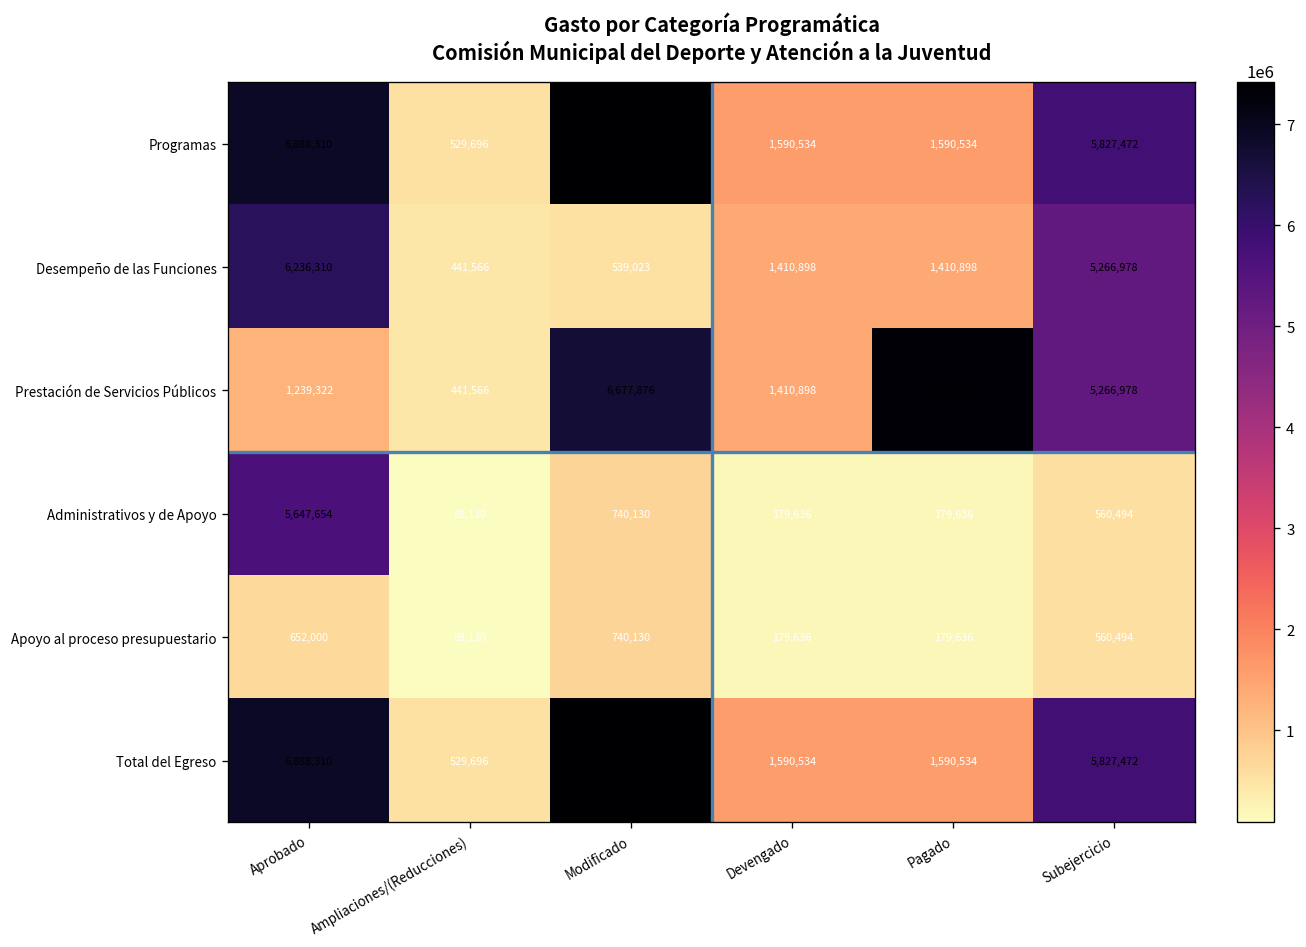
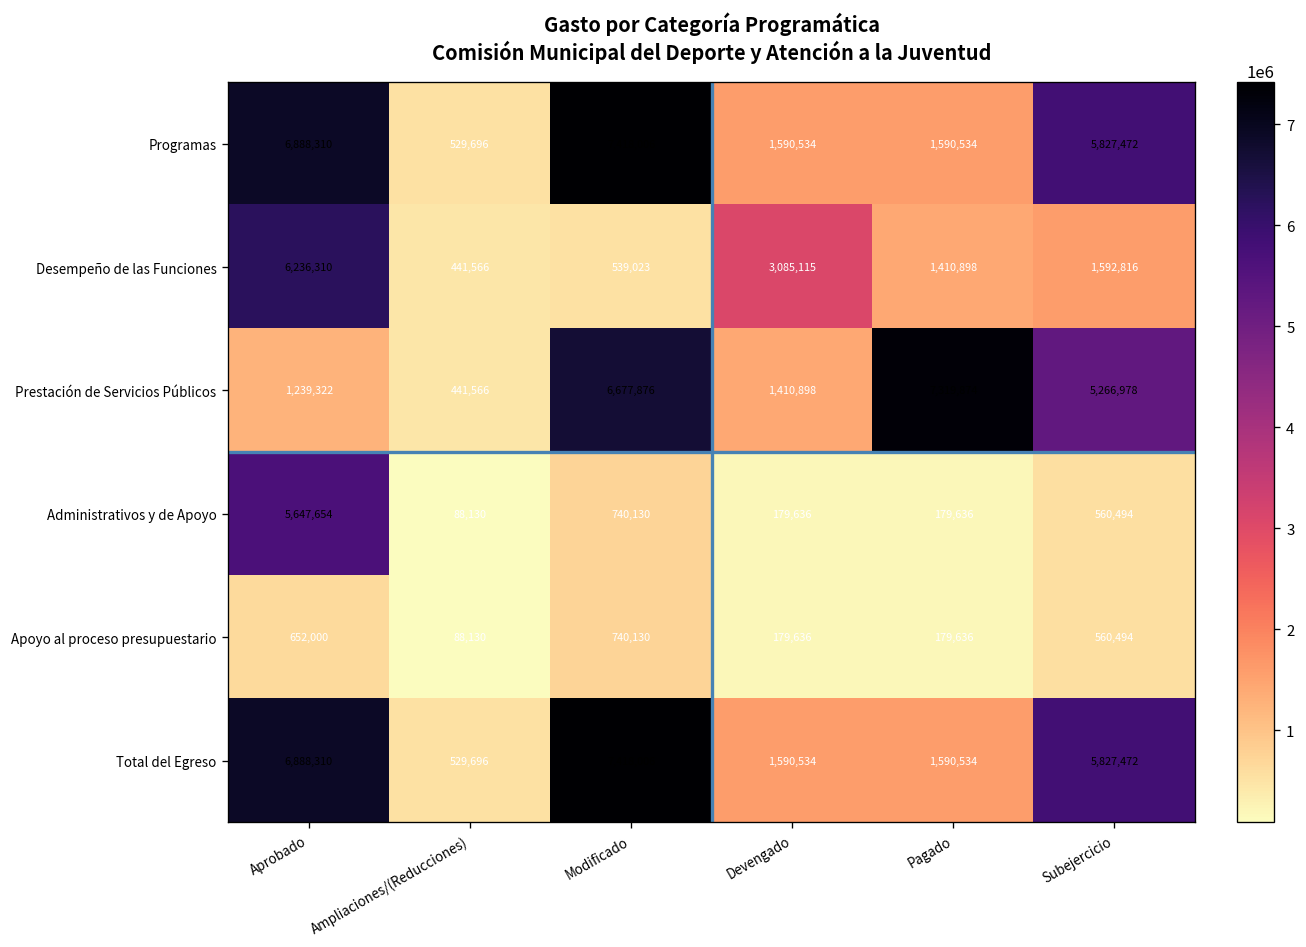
  {
    "Programas": {
      "Ampliaciones/(Reducciones)": "529,696",
      "Devengado": "1,590,534",
      "Pagado": "1,590,534",
      "Subejercicio": "5,827,472"
    },
    "Desempeño de las Funciones": {
      "Aprobado": "6,236,310",
      "Ampliaciones/(Reducciones)": "441,566",
      "Modificado": "539,023",
-     "Devengado": "1,410,898",
+     "Devengado": "3,085,115",
      "Pagado": "1,410,898",
-     "Subejercicio": "5,266,978"
+     "Subejercicio": "1,592,816"
    },
    "Prestación de Servicios Públicos": {
      "Aprobado": "1,239,322",
      "Ampliaciones/(Reducciones)": "441,566",
      "Modificado": "6,677,876",
      "Devengado": "1,410,898",
      "Subejercicio": "5,266,978"
    },
    "Administrativos y de Apoyo": {
      "Aprobado": "5,647,654",
      "Ampliaciones/(Reducciones)": "88,130",
      "Modificado": "740,130",
      "Devengado": "179,636",
      "Pagado": "179,636",
      "Subejercicio": "560,494"
    },
    "Apoyo al proceso presupuestario": {
      "Aprobado": "652,000",
      "Ampliaciones/(Reducciones)": "88,130",
      "Modificado": "740,130",
      "Devengado": "179,636",
      "Pagado": "179,636",
      "Subejercicio": "560,494"
    },
    "Total del Egreso": {
      "Ampliaciones/(Reducciones)": "529,696",
      "Devengado": "1,590,534",
      "Pagado": "1,590,534",
      "Subejercicio": "5,827,472"
    }
  }
